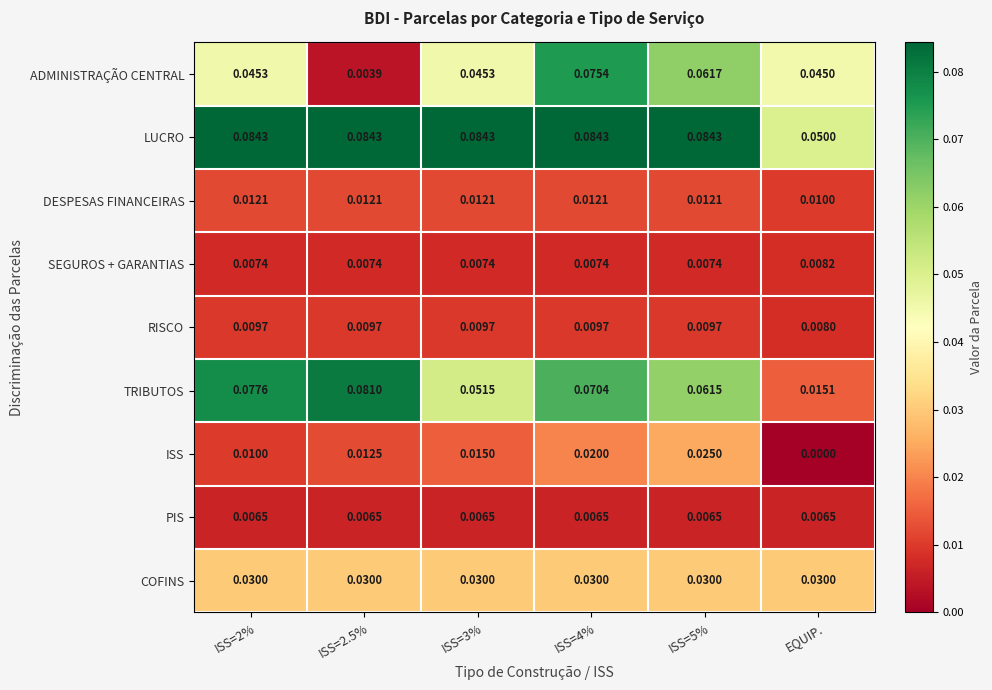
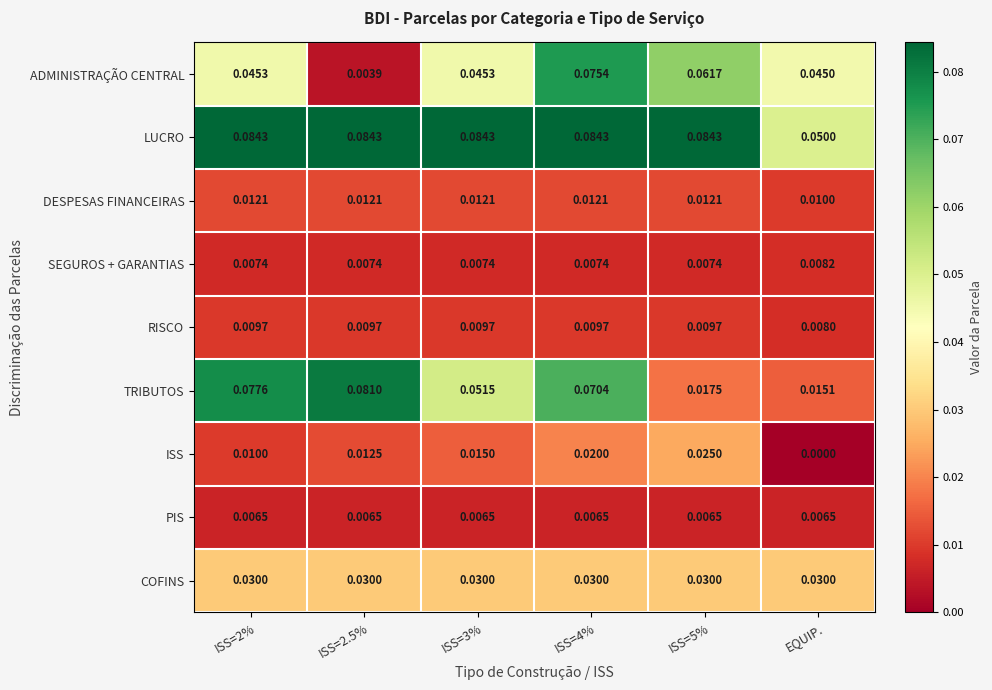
  {
    "ADMINISTRAÇÃO CENTRAL": {
      "ISS=2%": 0.0453,
      "ISS=2.5%": 0.0039,
      "ISS=3%": 0.0453,
      "ISS=4%": 0.0754,
      "ISS=5%": 0.0617,
      "EQUIP.": 0.0450
    },
    "LUCRO": {
      "ISS=2%": 0.0843,
      "ISS=2.5%": 0.0843,
      "ISS=3%": 0.0843,
      "ISS=4%": 0.0843,
      "ISS=5%": 0.0843,
      "EQUIP.": 0.0500
    },
    "DESPESAS FINANCEIRAS": {
      "ISS=2%": 0.0121,
      "ISS=2.5%": 0.0121,
      "ISS=3%": 0.0121,
      "ISS=4%": 0.0121,
      "ISS=5%": 0.0121,
      "EQUIP.": 0.0100
    },
    "SEGUROS + GARANTIAS": {
      "ISS=2%": 0.0074,
      "ISS=2.5%": 0.0074,
      "ISS=3%": 0.0074,
      "ISS=4%": 0.0074,
      "ISS=5%": 0.0074,
      "EQUIP.": 0.0082
    },
    "RISCO": {
      "ISS=2%": 0.0097,
      "ISS=2.5%": 0.0097,
      "ISS=3%": 0.0097,
      "ISS=4%": 0.0097,
      "ISS=5%": 0.0097,
      "EQUIP.": 0.0080
    },
    "TRIBUTOS": {
      "ISS=2%": 0.0776,
      "ISS=2.5%": 0.0810,
      "ISS=3%": 0.0515,
      "ISS=4%": 0.0704,
-     "ISS=5%": 0.0615,
+     "ISS=5%": 0.0175,
      "EQUIP.": 0.0151
    },
    "ISS": {
      "ISS=2%": 0.0100,
      "ISS=2.5%": 0.0125,
      "ISS=3%": 0.0150,
      "ISS=4%": 0.0200,
      "ISS=5%": 0.0250,
      "EQUIP.": 0.0000
    },
    "PIS": {
      "ISS=2%": 0.0065,
      "ISS=2.5%": 0.0065,
      "ISS=3%": 0.0065,
      "ISS=4%": 0.0065,
      "ISS=5%": 0.0065,
      "EQUIP.": 0.0065
    },
    "COFINS": {
      "ISS=2%": 0.0300,
      "ISS=2.5%": 0.0300,
      "ISS=3%": 0.0300,
      "ISS=4%": 0.0300,
      "ISS=5%": 0.0300,
      "EQUIP.": 0.0300
    }
  }
